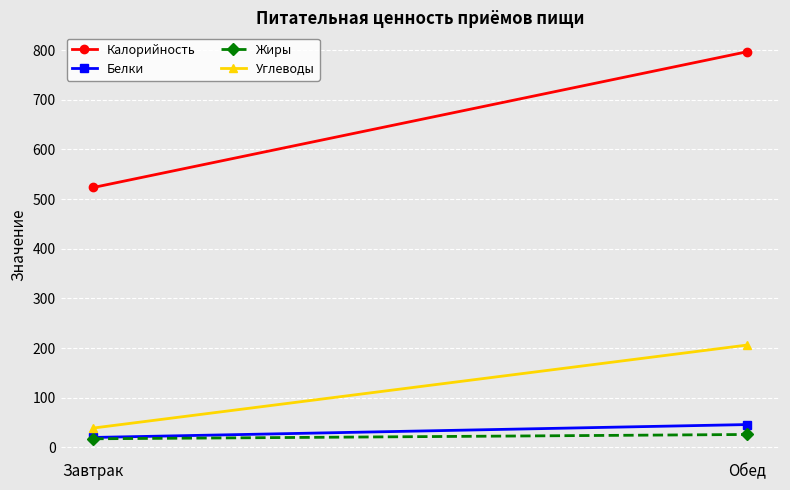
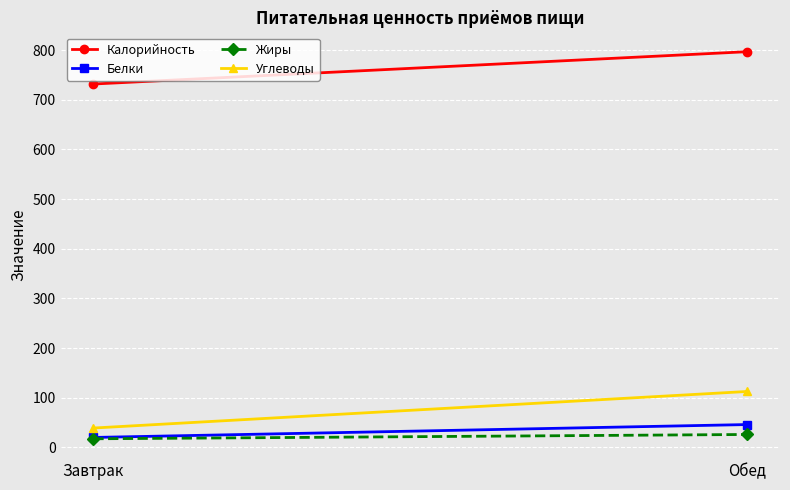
  {
    "Калорийность": {
-     "Завтрак": 520,
+     "Завтрак": 730,
      "Обед": 800
    },
    "Белки": {
      "Обед": 50
    },
    "Жиры": {
      "Обед": 30
    },
    "Углеводы": {
      "Завтрак": 40,
-     "Обед": 210
+     "Обед": 110
    }
  }
